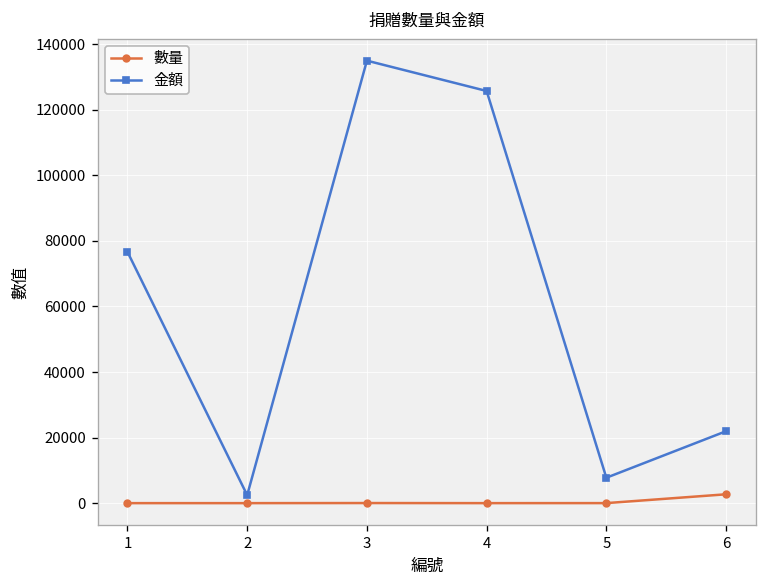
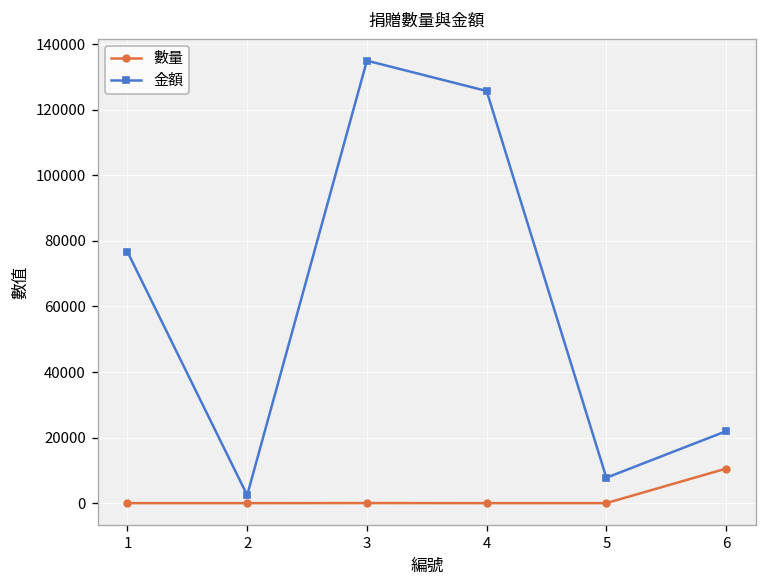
  {
    "數量": {
      "1": 0,
      "2": 0,
      "3": 0,
      "4": 0,
      "5": 0,
-     "6": 3000
+     "6": 11000
    },
    "金額": {
      "1": 77000,
      "2": 2000,
      "3": 135000,
      "4": 126000,
      "5": 8000,
      "6": 22000
    }
  }
